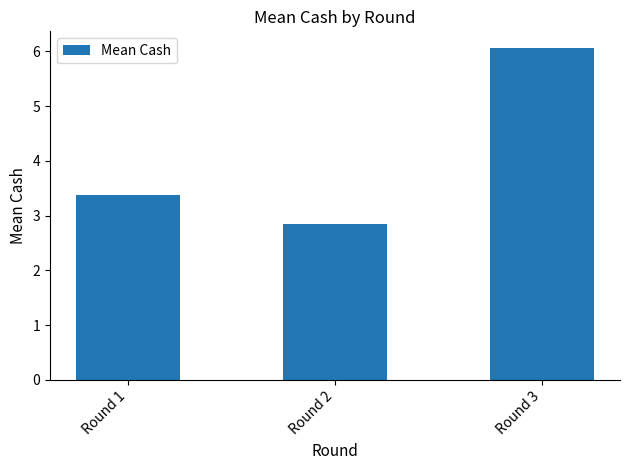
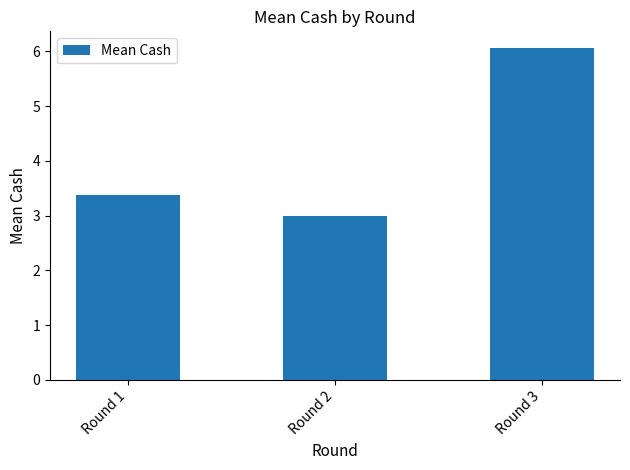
  {
    "Round 1": 3.4,
-   "Round 2": 2.8,
+   "Round 2": 3.0,
    "Round 3": 6.1
  }
